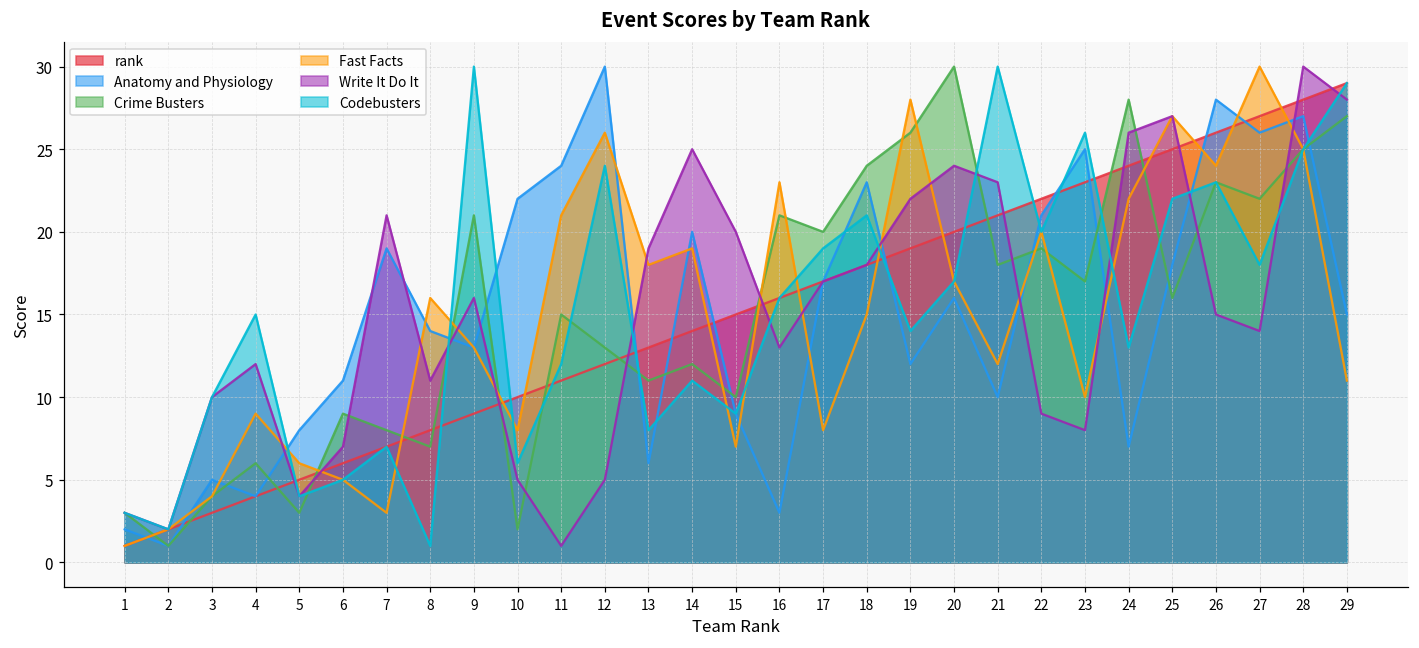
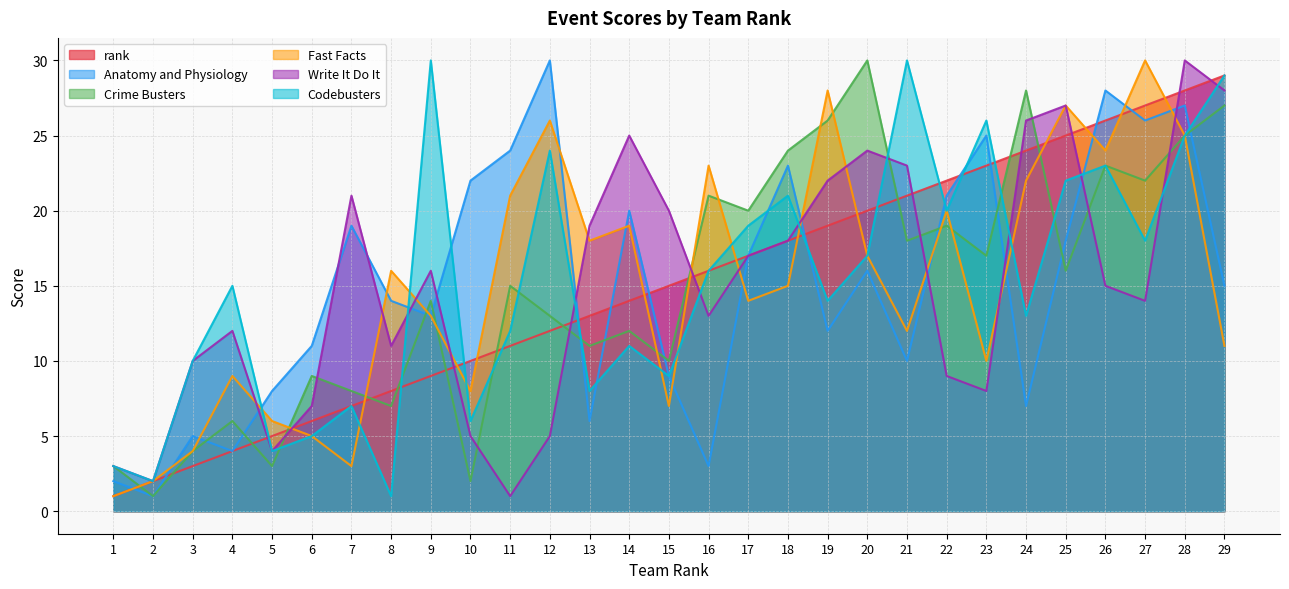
  {
    "rank": {
      "3": 3,
      "5": 5,
      "6": 6,
      "8": 8,
      "9": 9,
      "10": 10,
      "11": 11,
      "12": 12,
      "13": 13,
      "14": 14,
      "15": 15,
      "19": 19,
      "20": 20,
      "21": 21,
      "22": 22,
      "23": 23,
      "24": 24,
      "25": 25,
      "26": 26,
      "27": 27,
      "28": 28
    },
    "Crime Busters": {
      "4": 6,
      "5": 3,
      "6": 9,
      "7": 8,
      "8": 7,
-     "9": 21,
+     "9": 14,
      "10": 2,
      "11": 15,
      "12": 13,
      "13": 11,
      "14": 12,
      "15": 10,
      "16": 21,
      "17": 20,
      "18": 24,
      "19": 26,
      "20": 30,
      "21": 18,
      "22": 19,
      "23": 17,
      "24": 28,
      "25": 16,
      "27": 22,
      "29": 27
    },
    "Fast Facts": {
      "4": 9,
      "5": 6,
      "7": 3,
      "8": 16,
      "10": 8,
      "11": 21,
      "12": 26,
      "13": 18,
      "14": 19,
      "15": 7,
      "16": 23,
-     "17": 8,
+     "17": 14,
      "18": 15,
      "19": 28,
      "21": 12,
      "23": 10,
      "24": 22,
      "26": 24,
      "27": 30,
      "29": 11
    },
    "Write It Do It": {
      "4": 12,
      "6": 7,
      "7": 21,
      "8": 11,
      "9": 16,
      "10": 5,
      "11": 1,
      "12": 5,
      "13": 19,
      "14": 25,
      "15": 20,
      "16": 13,
      "19": 22,
      "20": 24,
      "21": 23,
      "22": 9,
      "23": 8,
      "24": 26,
      "26": 15,
      "27": 14,
      "28": 30,
      "29": 28
    }
  }
